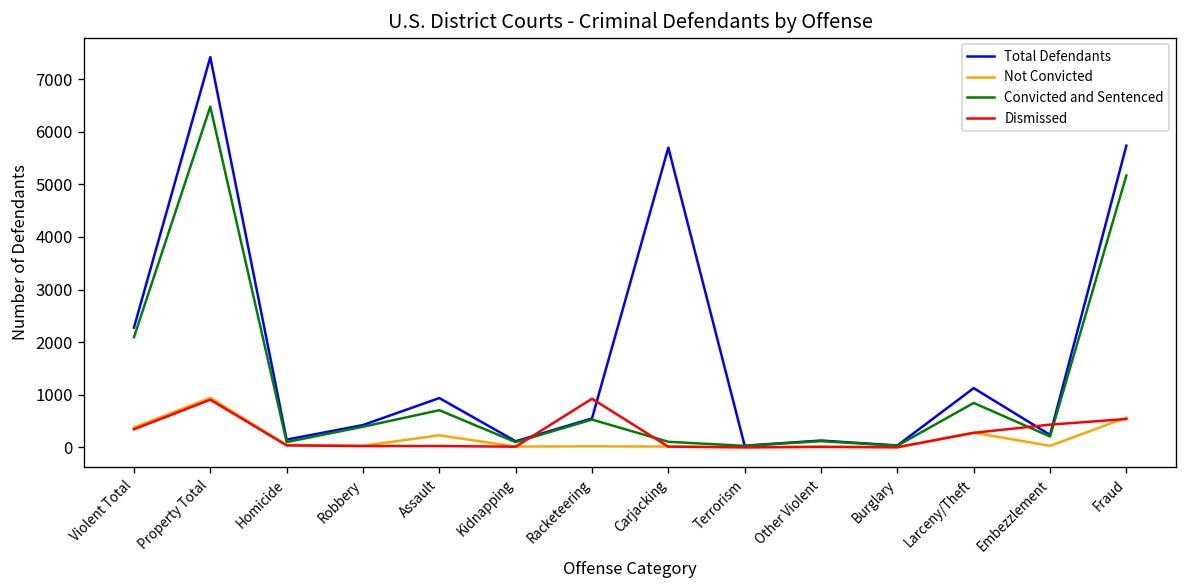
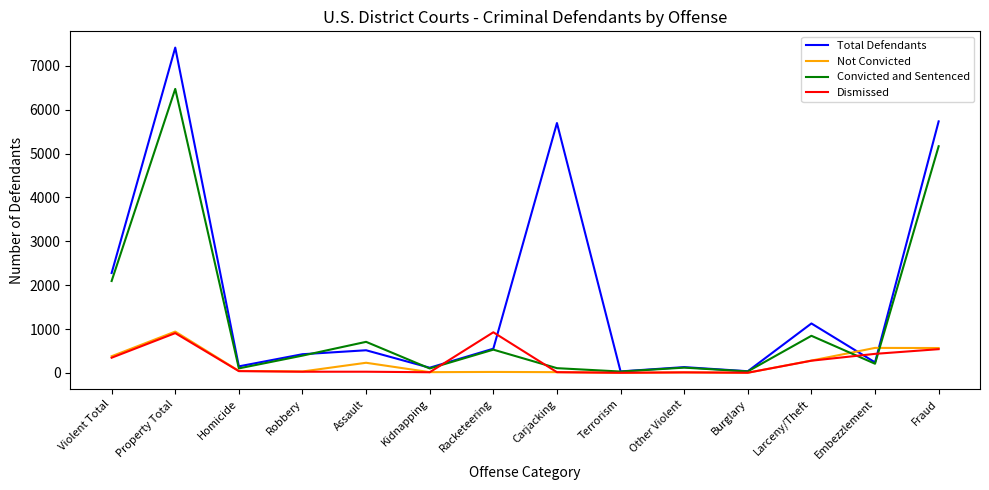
  {
    "Total Defendants": {
      "Violent Total": 2300,
      "Property Total": 7400,
-     "Assault": 900,
+     "Assault": 500,
      "Carjacking": 5700,
      "Larceny/Theft": 1100,
      "Fraud": 5700
    },
    "Not Convicted": {
      "Assault": 200,
      "Racketeering": 0,
-     "Embezzlement": 0
+     "Embezzlement": 600
    },
    "Convicted and Sentenced": {
      "Violent Total": 2100,
      "Property Total": 6500,
      "Assault": 700,
      "Carjacking": 100,
      "Larceny/Theft": 800,
      "Fraud": 5200
    },
    "Dismissed": {
      "Assault": 0,
      "Racketeering": 900,
      "Embezzlement": 400
    }
  }
